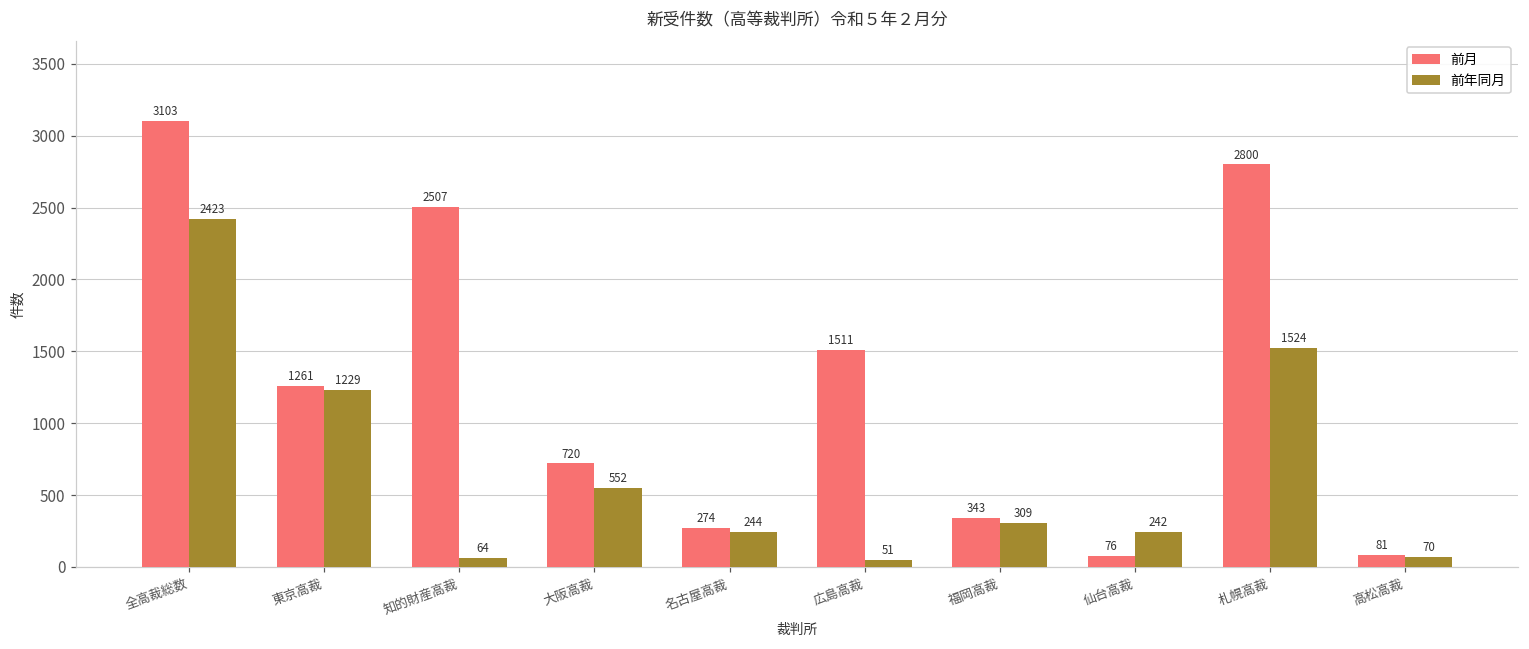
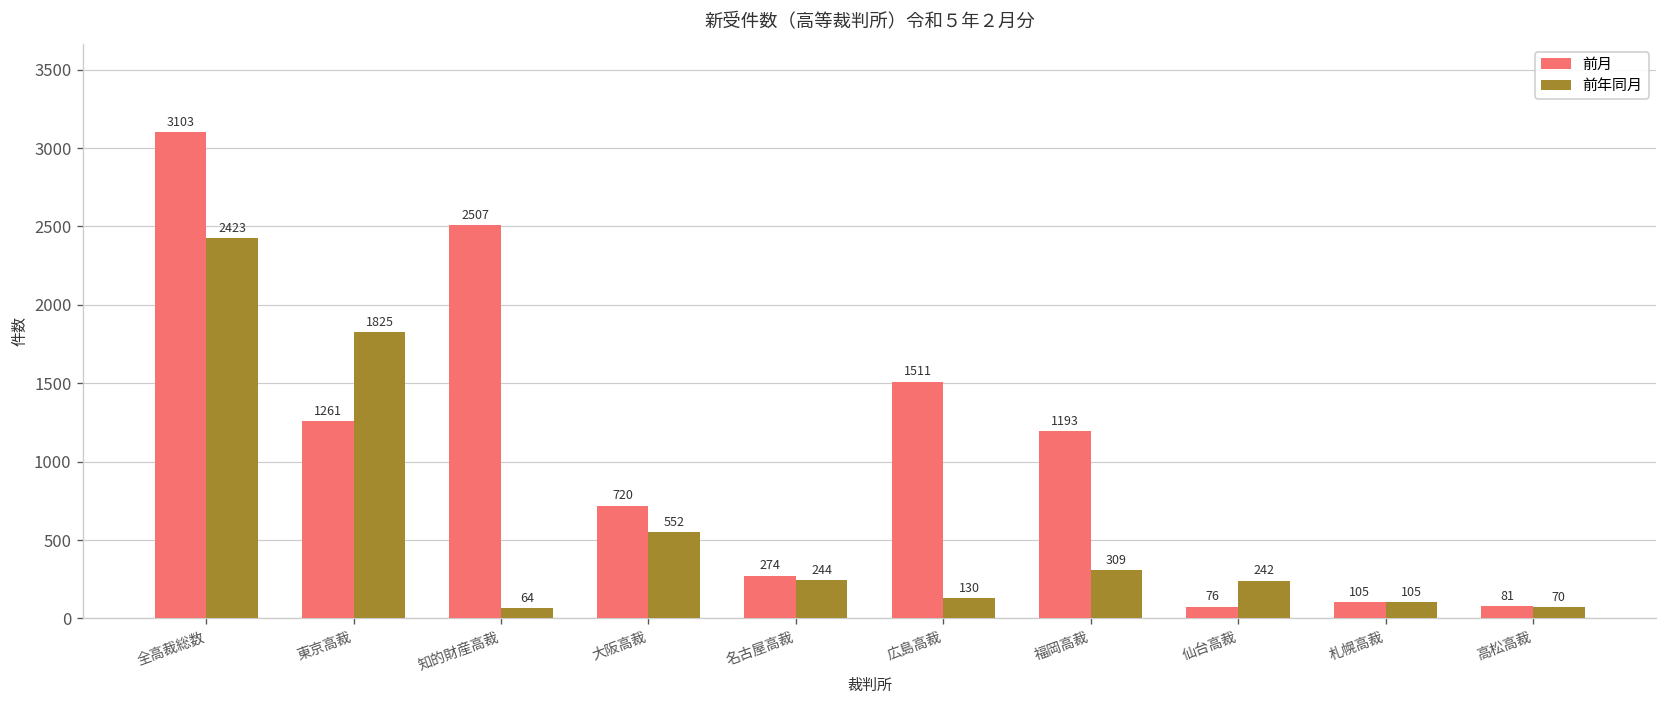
  {
    "前月": {
      "全高裁総数": 3103,
      "東京高裁": 1261,
      "知的財産高裁": 2507,
      "大阪高裁": 720,
      "名古屋高裁": 274,
      "広島高裁": 1511,
-     "福岡高裁": 343,
+     "福岡高裁": 1193,
      "仙台高裁": 76,
-     "札幌高裁": 2800,
+     "札幌高裁": 105,
      "高松高裁": 81
    },
    "前年同月": {
      "全高裁総数": 2423,
-     "東京高裁": 1229,
+     "東京高裁": 1825,
      "知的財産高裁": 64,
      "大阪高裁": 552,
      "名古屋高裁": 244,
-     "広島高裁": 51,
+     "広島高裁": 130,
      "福岡高裁": 309,
      "仙台高裁": 242,
-     "札幌高裁": 1524,
+     "札幌高裁": 105,
      "高松高裁": 70
    }
  }
